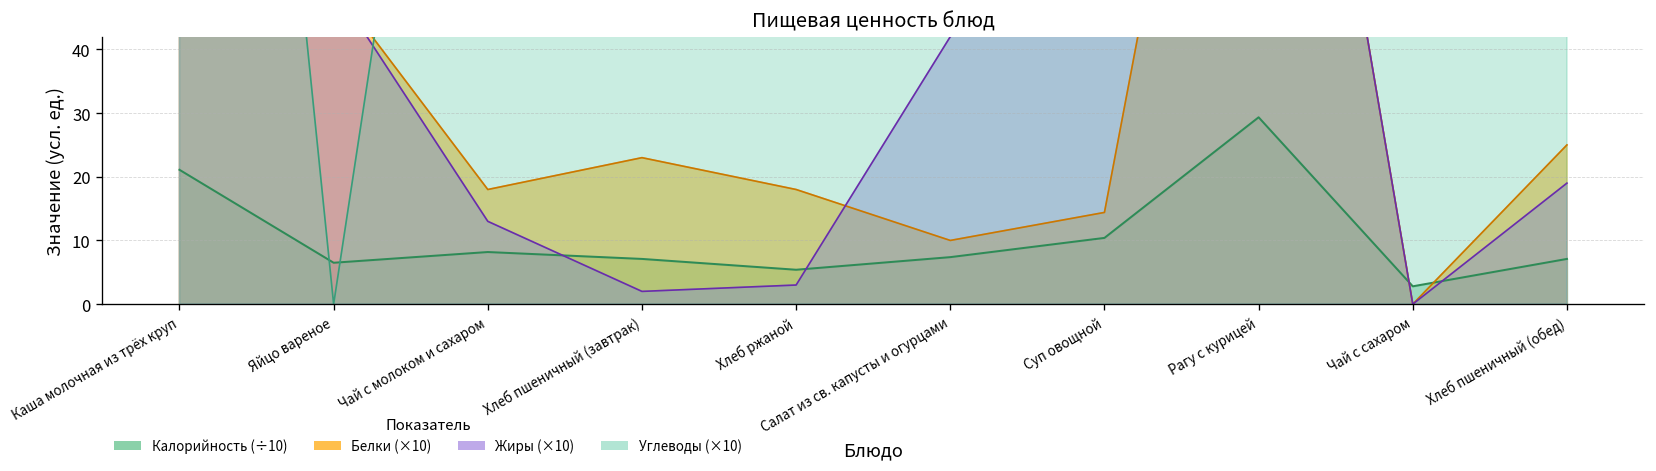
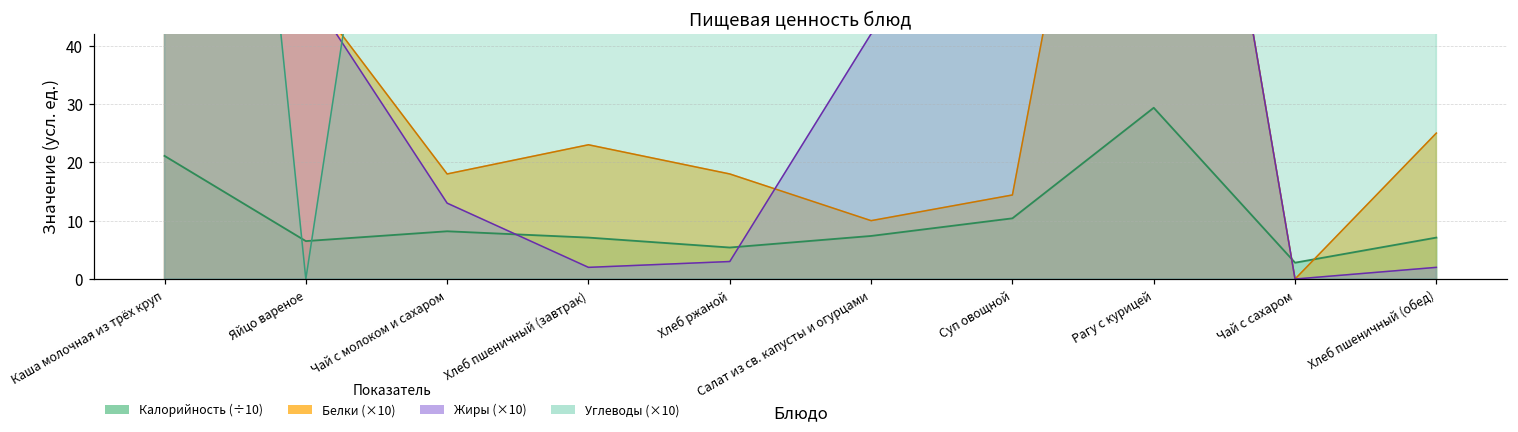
  {
    "Белки (×10)": {
      "Чай с молоком и сахаром": 18,
      "Хлеб пшеничный (завтрак)": 23,
      "Хлеб ржаной": 18,
      "Салат из св. капусты и огурцами": 10,
      "Суп овощной": 14,
      "Хлеб пшеничный (обед)": 25
    },
    "Жиры (×10)": {
      "Чай с молоком и сахаром": 13,
      "Хлеб пшеничный (завтрак)": 2,
      "Хлеб ржаной": 3,
      "Салат из св. капусты и огурцами": 42,
-     "Хлеб пшеничный (обед)": 19
+     "Хлеб пшеничный (обед)": 2
    }
  }
